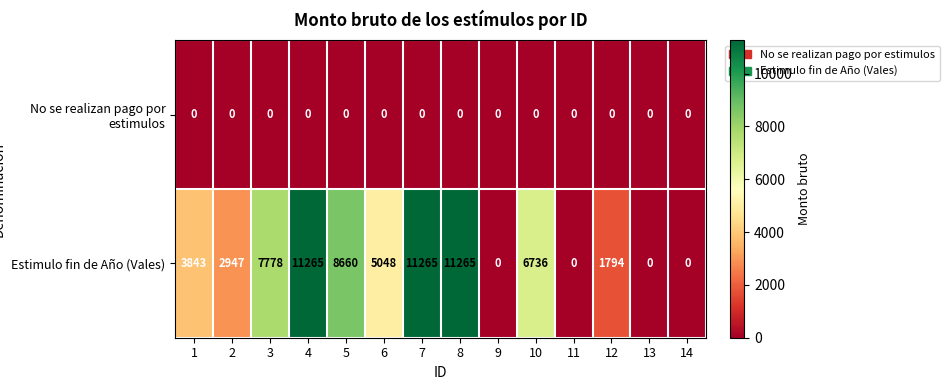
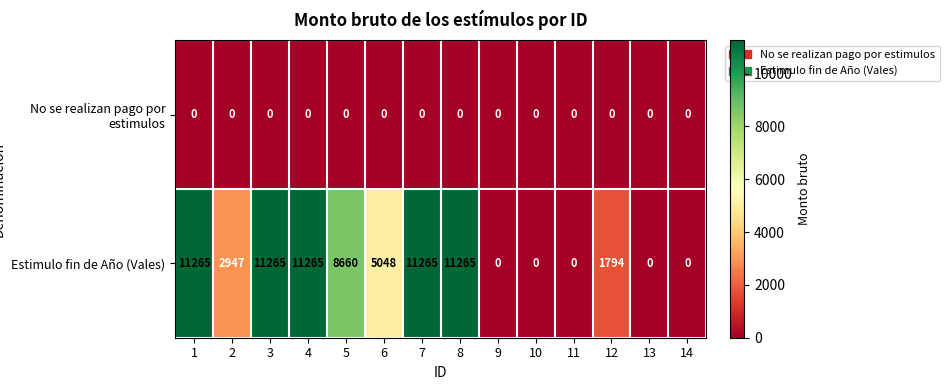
  {
    "No se realizan pago por estimulos": {
      "1": 0,
      "2": 0,
      "3": 0,
      "4": 0,
      "5": 0,
      "6": 0,
      "7": 0,
      "8": 0,
      "9": 0,
      "10": 0,
      "11": 0,
      "12": 0,
      "13": 0,
      "14": 0
    },
    "Estimulo fin de Año (Vales)": {
-     "1": 3843,
+     "1": 11265,
      "2": 2947,
-     "3": 7778,
+     "3": 11265,
      "4": 11265,
      "5": 8660,
      "6": 5048,
      "7": 11265,
      "8": 11265,
      "9": 0,
-     "10": 6736,
+     "10": 0,
      "11": 0,
      "12": 1794,
      "13": 0,
      "14": 0
    }
  }
